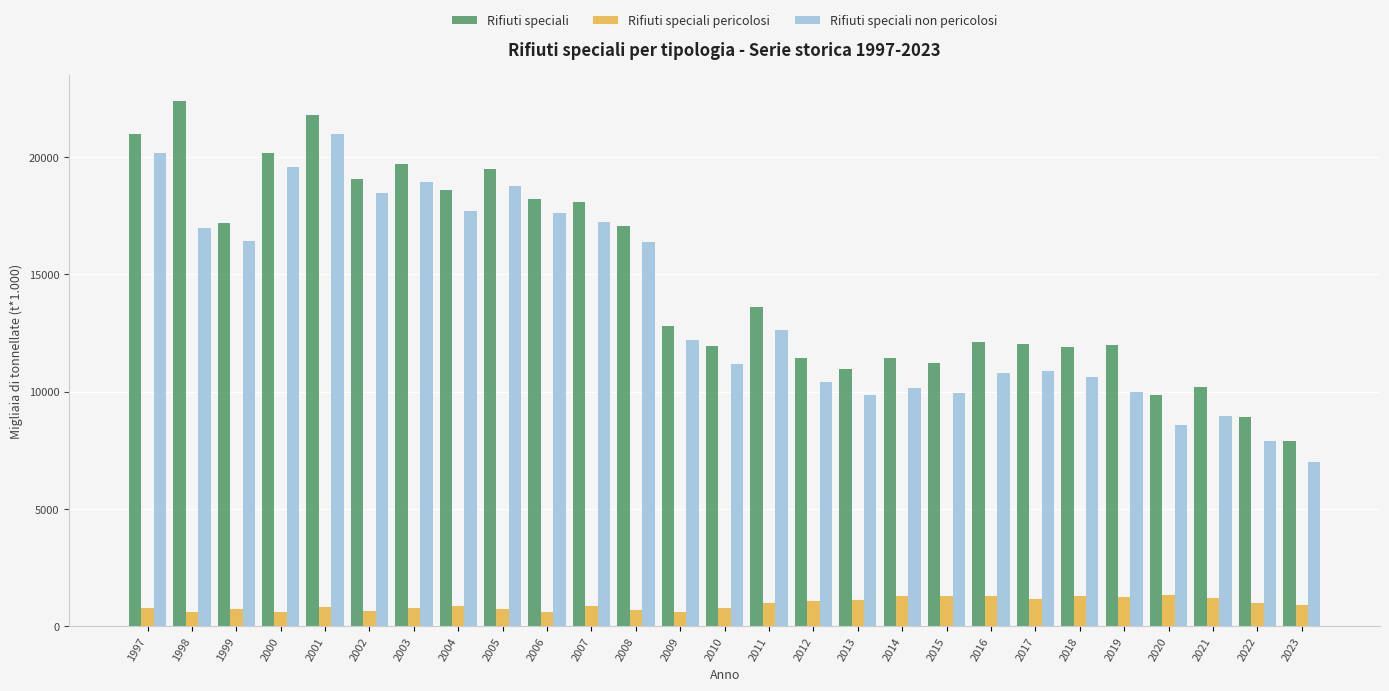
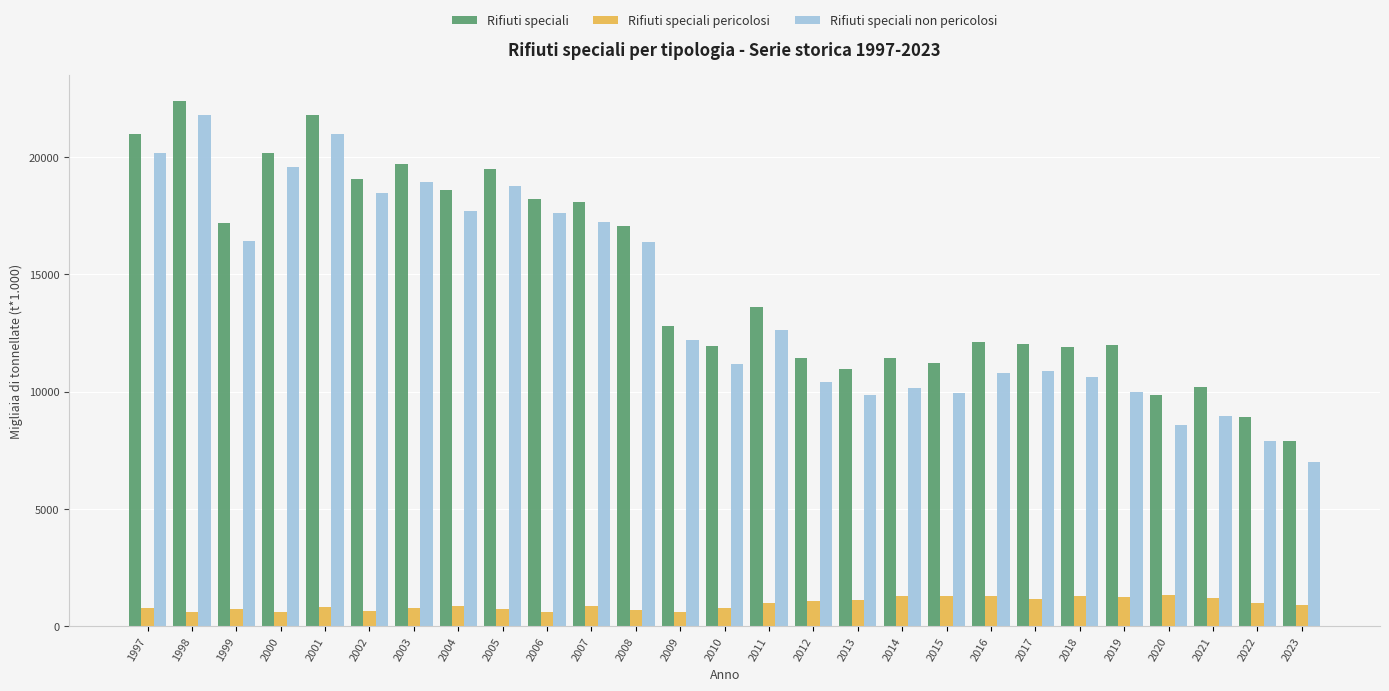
  {
    "Rifiuti speciali": {
      "1997": 21000,
      "1998": 22400,
      "1999": 17200,
      "2000": 20200,
      "2001": 21800,
      "2002": 19100,
      "2003": 19700,
      "2004": 18600,
      "2005": 19500,
      "2006": 18200,
      "2007": 18100,
      "2008": 17100,
      "2009": 12800,
      "2010": 11900,
      "2011": 13600,
      "2012": 11500,
      "2013": 11000,
      "2014": 11400,
      "2015": 11200,
      "2016": 12100,
      "2017": 12000,
      "2018": 11900,
      "2019": 12000,
      "2020": 9900,
      "2021": 10200,
      "2022": 8900,
      "2023": 7900
    },
    "Rifiuti speciali pericolosi": {
      "1997": 800,
      "1998": 600,
      "1999": 700,
      "2000": 600,
      "2001": 800,
      "2002": 600,
      "2003": 800,
      "2004": 900,
      "2005": 700,
      "2006": 600,
      "2007": 900,
      "2008": 700,
      "2009": 600,
      "2010": 800,
      "2011": 1000,
      "2012": 1100,
      "2013": 1100,
      "2014": 1300,
      "2015": 1300,
      "2016": 1300,
      "2017": 1200,
      "2018": 1300,
      "2019": 1300,
      "2020": 1300,
      "2021": 1200,
      "2022": 1000,
      "2023": 900
    },
    "Rifiuti speciali non pericolosi": {
      "1997": 20200,
-     "1998": 17000,
+     "1998": 21800,
      "1999": 16400,
      "2000": 19600,
      "2001": 21000,
      "2002": 18500,
      "2003": 19000,
      "2004": 17700,
      "2005": 18800,
      "2006": 17600,
      "2007": 17200,
      "2008": 16400,
      "2009": 12200,
      "2010": 11200,
      "2011": 12600,
      "2012": 10400,
      "2013": 9800,
      "2014": 10100,
      "2015": 9900,
      "2016": 10800,
      "2017": 10900,
      "2018": 10600,
      "2019": 10000,
      "2020": 8600,
      "2021": 9000,
      "2022": 7900,
      "2023": 7000
    }
  }
